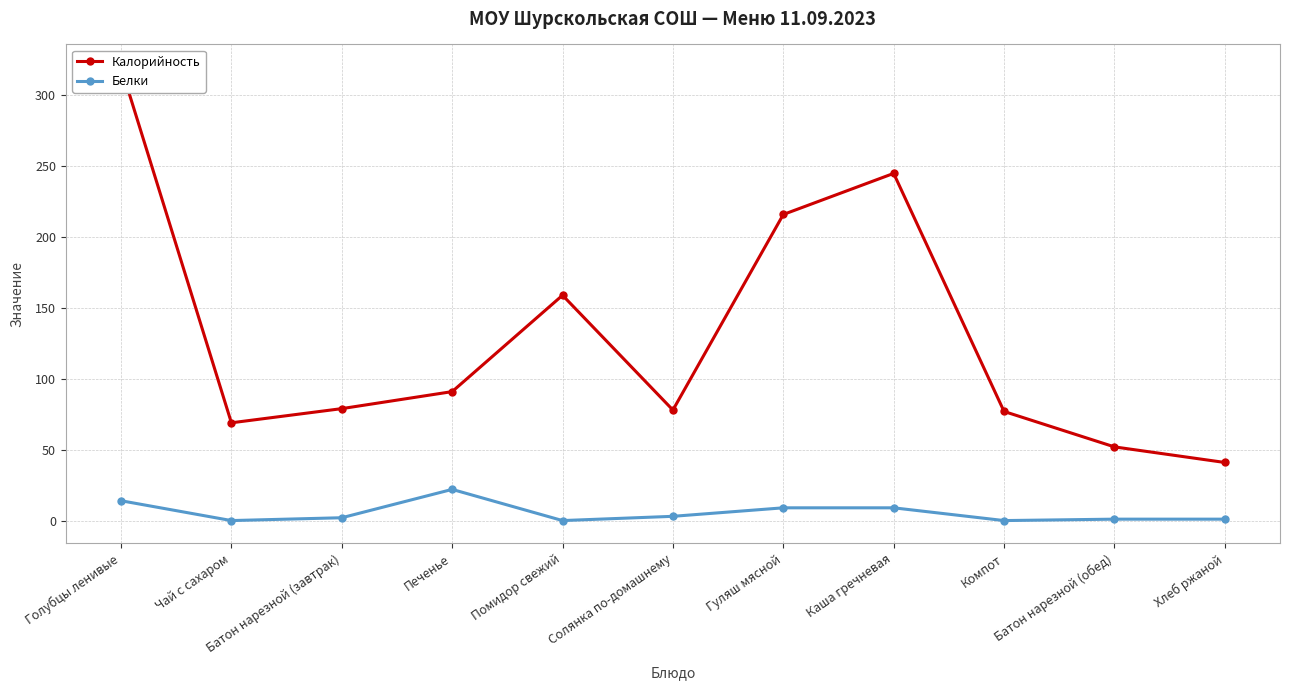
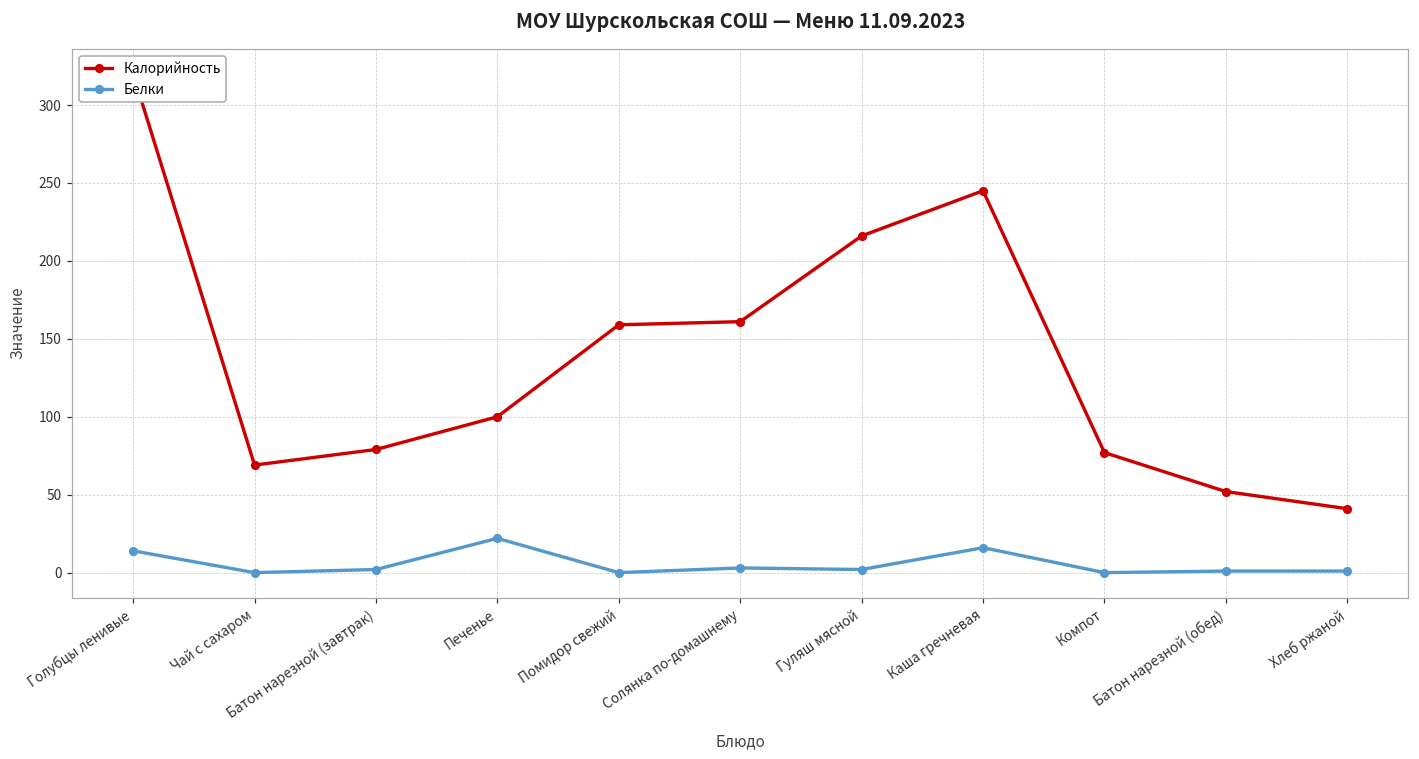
  {
    "Калорийность": {
      "Чай с сахаром": 69,
      "Батон нарезной (завтрак)": 79,
-     "Печенье": 91,
+     "Печенье": 100,
      "Помидор свежий": 159,
-     "Солянка по-домашнему": 78,
+     "Солянка по-домашнему": 161,
      "Гуляш мясной": 216,
      "Каша гречневая": 245,
      "Компот": 77,
      "Батон нарезной (обед)": 52,
      "Хлеб ржаной": 41
    },
    "Белки": {
      "Голубцы ленивые": 14,
      "Чай с сахаром": 0,
      "Батон нарезной (завтрак)": 2,
      "Печенье": 22,
      "Помидор свежий": 0,
      "Солянка по-домашнему": 3,
-     "Гуляш мясной": 9,
-     "Каша гречневая": 9,
+     "Гуляш мясной": 2,
+     "Каша гречневая": 16,
      "Компот": 0,
      "Батон нарезной (обед)": 1,
      "Хлеб ржаной": 1
    }
  }
